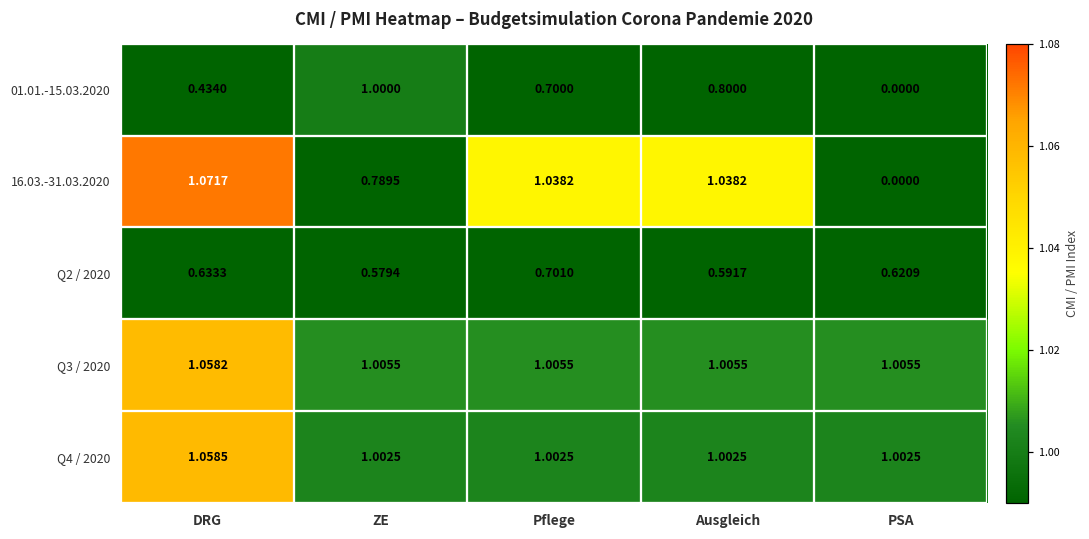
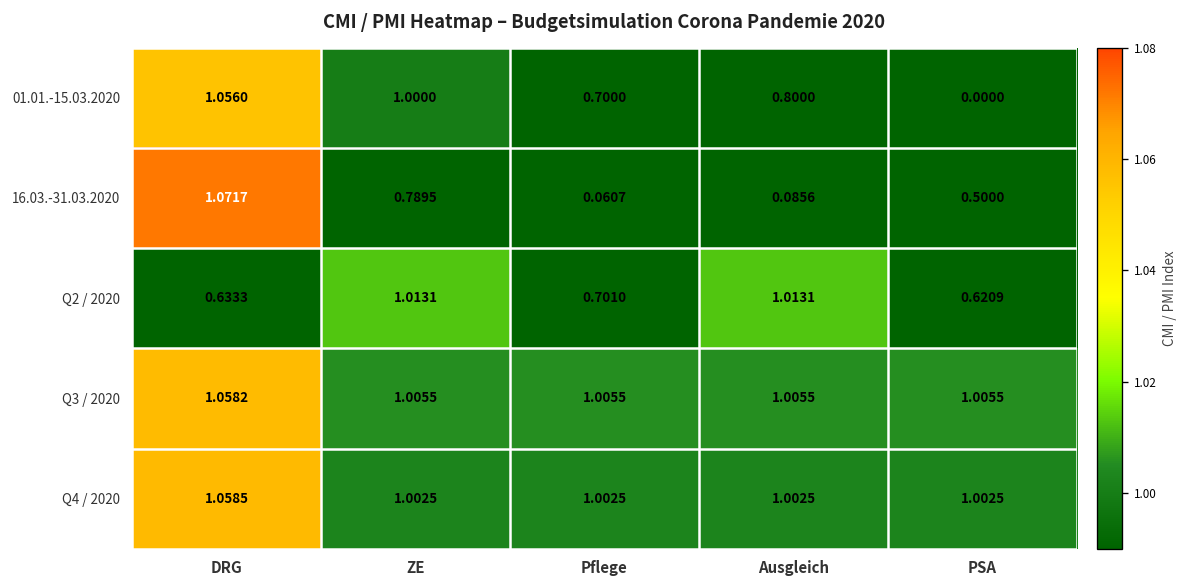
  {
    "01.01.-15.03.2020": {
-     "DRG": 0.4340,
+     "DRG": 1.0560,
      "ZE": 1.0000,
      "Pflege": 0.7000,
      "Ausgleich": 0.8000,
      "PSA": 0.0000
    },
    "16.03.-31.03.2020": {
      "DRG": 1.0717,
      "ZE": 0.7895,
-     "Pflege": 1.0382,
-     "Ausgleich": 1.0382,
-     "PSA": 0.0000
+     "Pflege": 0.0607,
+     "Ausgleich": 0.0856,
+     "PSA": 0.5000
    },
    "Q2 / 2020": {
      "DRG": 0.6333,
-     "ZE": 0.5794,
+     "ZE": 1.0131,
      "Pflege": 0.7010,
-     "Ausgleich": 0.5917,
+     "Ausgleich": 1.0131,
      "PSA": 0.6209
    },
    "Q3 / 2020": {
      "DRG": 1.0582,
      "ZE": 1.0055,
      "Pflege": 1.0055,
      "Ausgleich": 1.0055,
      "PSA": 1.0055
    },
    "Q4 / 2020": {
      "DRG": 1.0585,
      "ZE": 1.0025,
      "Pflege": 1.0025,
      "Ausgleich": 1.0025,
      "PSA": 1.0025
    }
  }
